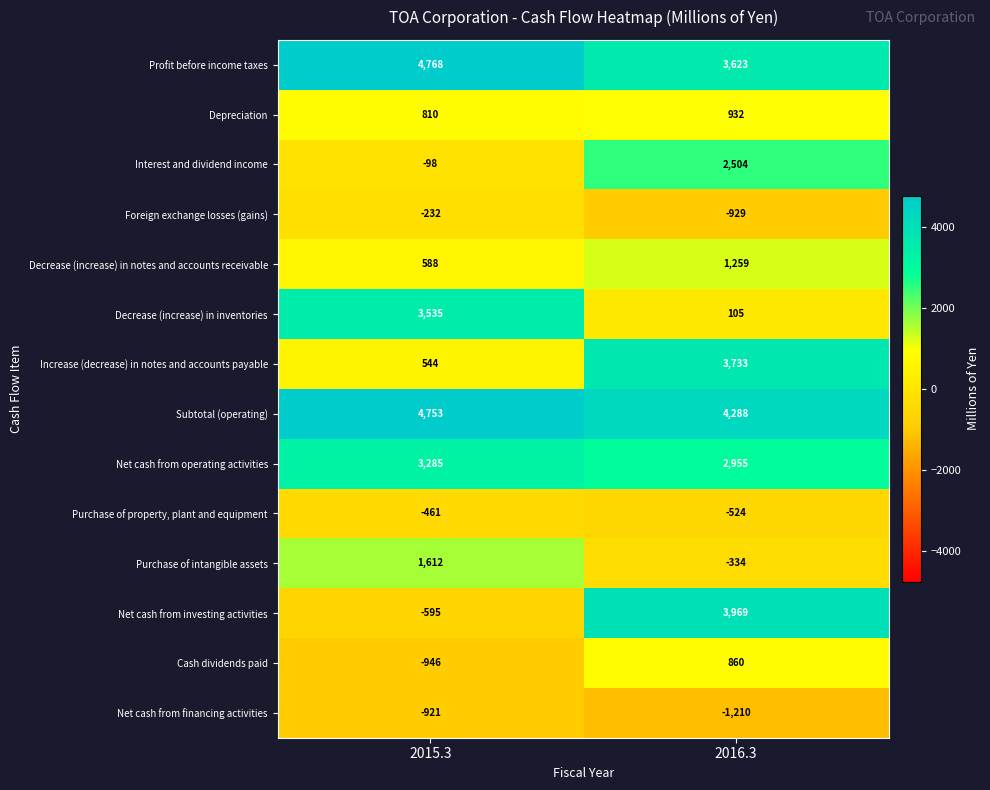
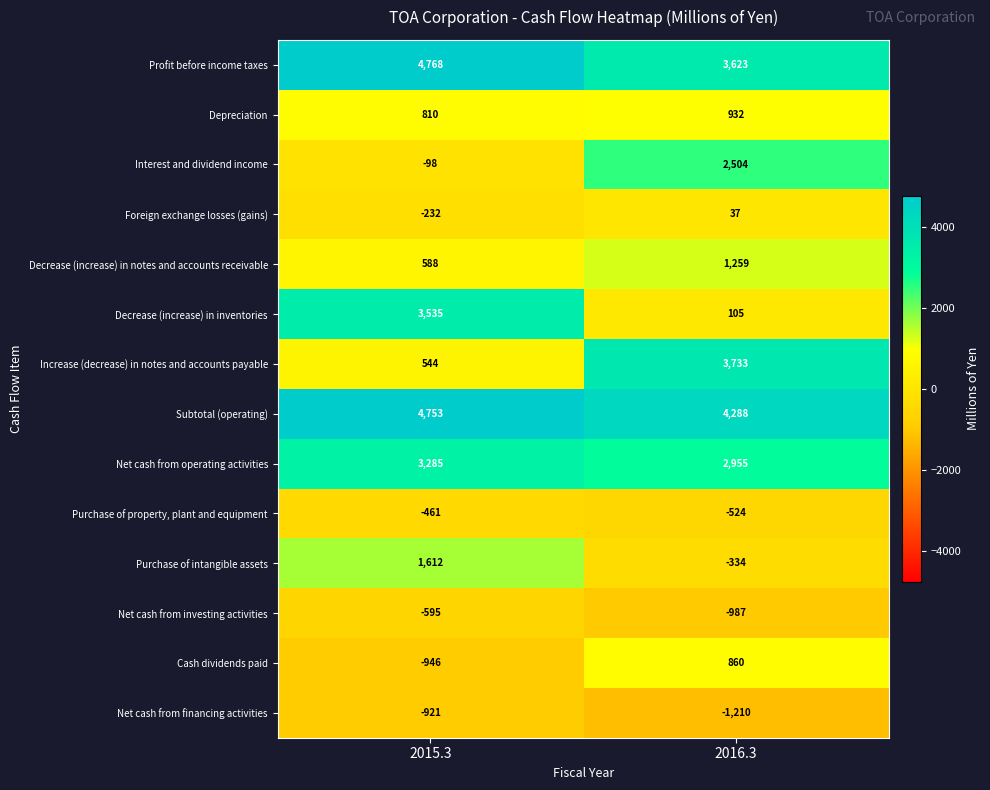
  {
    "Profit before income taxes": {
      "2015.3": "4,768",
      "2016.3": "3,623"
    },
    "Depreciation": {
      "2015.3": "810",
      "2016.3": "932"
    },
    "Interest and dividend income": {
      "2015.3": "-98",
      "2016.3": "2,504"
    },
    "Foreign exchange losses (gains)": {
      "2015.3": "-232",
-     "2016.3": "-929"
+     "2016.3": "37"
    },
    "Decrease (increase) in notes and accounts receivable": {
      "2015.3": "588",
      "2016.3": "1,259"
    },
    "Decrease (increase) in inventories": {
      "2015.3": "3,535",
      "2016.3": "105"
    },
    "Increase (decrease) in notes and accounts payable": {
      "2015.3": "544",
      "2016.3": "3,733"
    },
    "Subtotal (operating)": {
      "2015.3": "4,753",
      "2016.3": "4,288"
    },
    "Net cash from operating activities": {
      "2015.3": "3,285",
      "2016.3": "2,955"
    },
    "Purchase of property, plant and equipment": {
      "2015.3": "-461",
      "2016.3": "-524"
    },
    "Purchase of intangible assets": {
      "2015.3": "1,612",
      "2016.3": "-334"
    },
    "Net cash from investing activities": {
      "2015.3": "-595",
-     "2016.3": "3,969"
+     "2016.3": "-987"
    },
    "Cash dividends paid": {
      "2015.3": "-946",
      "2016.3": "860"
    },
    "Net cash from financing activities": {
      "2015.3": "-921",
      "2016.3": "-1,210"
    }
  }
